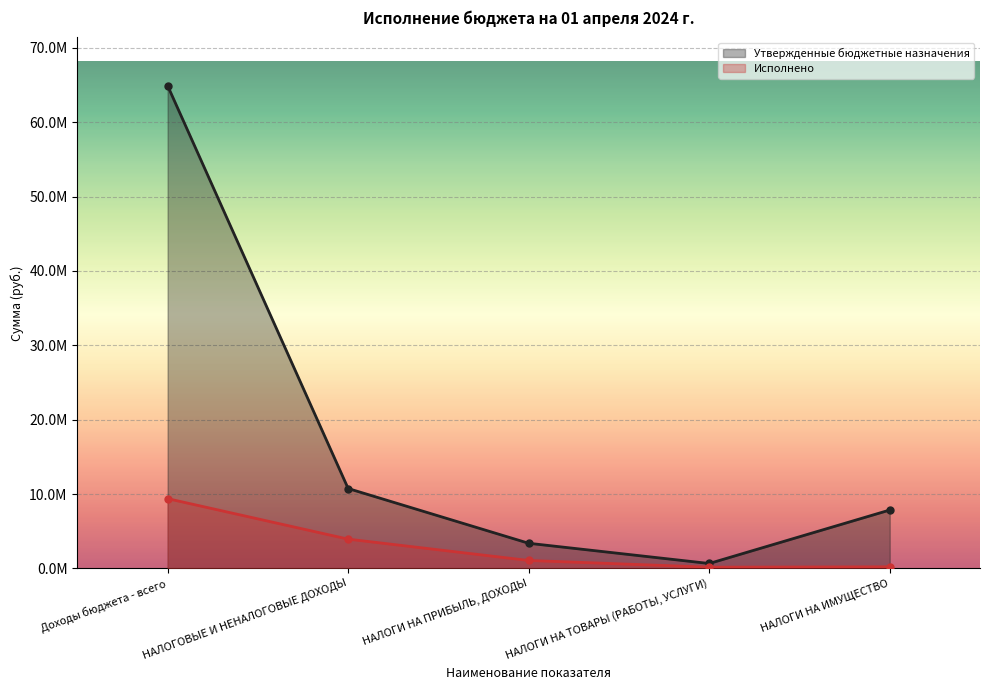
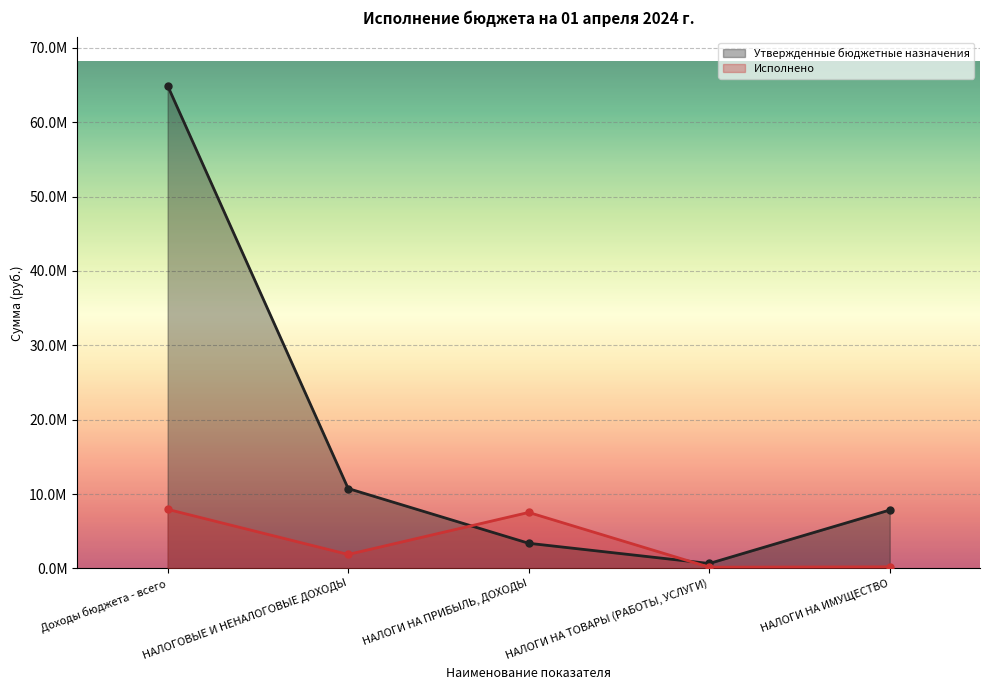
  {
    "Утвержденные бюджетные назначения": {
      "Доходы бюджета - всего": 65000000,
      "НАЛОГОВЫЕ И НЕНАЛОГОВЫЕ ДОХОДЫ": 11000000,
      "НАЛОГИ НА ПРИБЫЛЬ, ДОХОДЫ": 3000000,
      "НАЛОГИ НА ТОВАРЫ (РАБОТЫ, УСЛУГИ)": 1000000,
      "НАЛОГИ НА ИМУЩЕСТВО": 8000000
    },
    "Исполнено": {
-     "Доходы бюджета - всего": 9000000,
-     "НАЛОГОВЫЕ И НЕНАЛОГОВЫЕ ДОХОДЫ": 4000000,
-     "НАЛОГИ НА ПРИБЫЛЬ, ДОХОДЫ": 1000000,
+     "Доходы бюджета - всего": 8000000,
+     "НАЛОГОВЫЕ И НЕНАЛОГОВЫЕ ДОХОДЫ": 2000000,
+     "НАЛОГИ НА ПРИБЫЛЬ, ДОХОДЫ": 8000000,
      "НАЛОГИ НА ТОВАРЫ (РАБОТЫ, УСЛУГИ)": 0,
      "НАЛОГИ НА ИМУЩЕСТВО": 0
    }
  }
